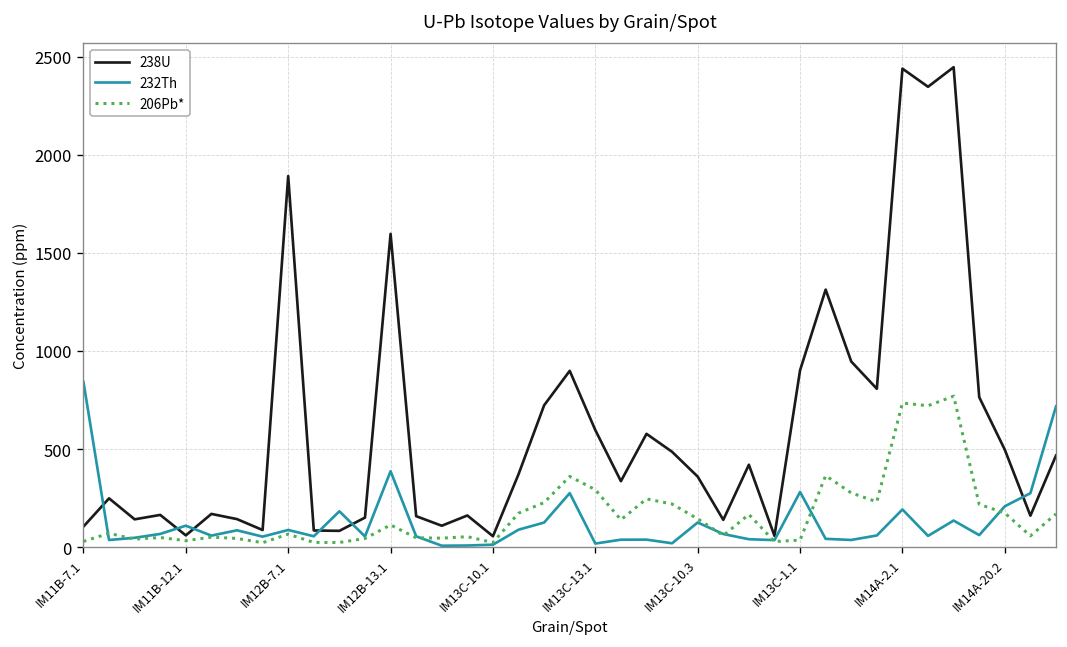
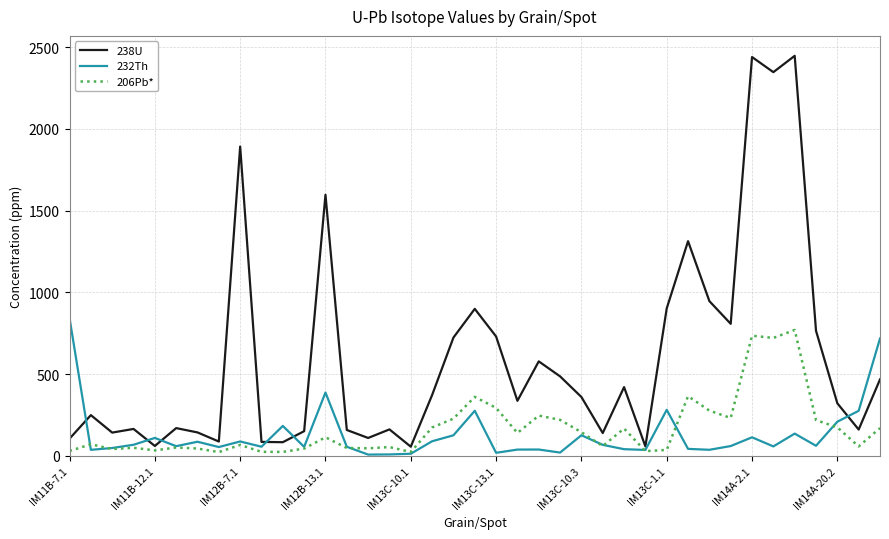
  {
    "238U": {
      "IM11B-7.1": 100,
      "IM11B-12.1": 60,
      "IM12B-7.1": 1890,
      "IM12B-13.1": 1600,
      "IM13C-10.1": 60,
-     "IM13C-13.1": 600,
+     "IM13C-13.1": 730,
      "IM13C-10.3": 360,
      "IM13C-1.1": 900,
      "IM14A-2.1": 2440,
-     "IM14A-20.2": 500
+     "IM14A-20.2": 320
    },
    "232Th": {
      "IM11B-7.1": 840,
      "IM11B-12.1": 110,
      "IM12B-7.1": 90,
      "IM12B-13.1": 390,
      "IM13C-13.1": 20,
      "IM13C-10.3": 130,
      "IM13C-1.1": 280,
-     "IM14A-2.1": 190,
+     "IM14A-2.1": 110,
      "IM14A-20.2": 210
    },
    "206Pb*": {
      "IM11B-7.1": 30,
      "IM11B-12.1": 30,
      "IM12B-7.1": 70,
      "IM12B-13.1": 110,
      "IM13C-13.1": 290,
      "IM13C-10.3": 140,
      "IM13C-1.1": 40,
      "IM14A-2.1": 730,
      "IM14A-20.2": 170
    }
  }
